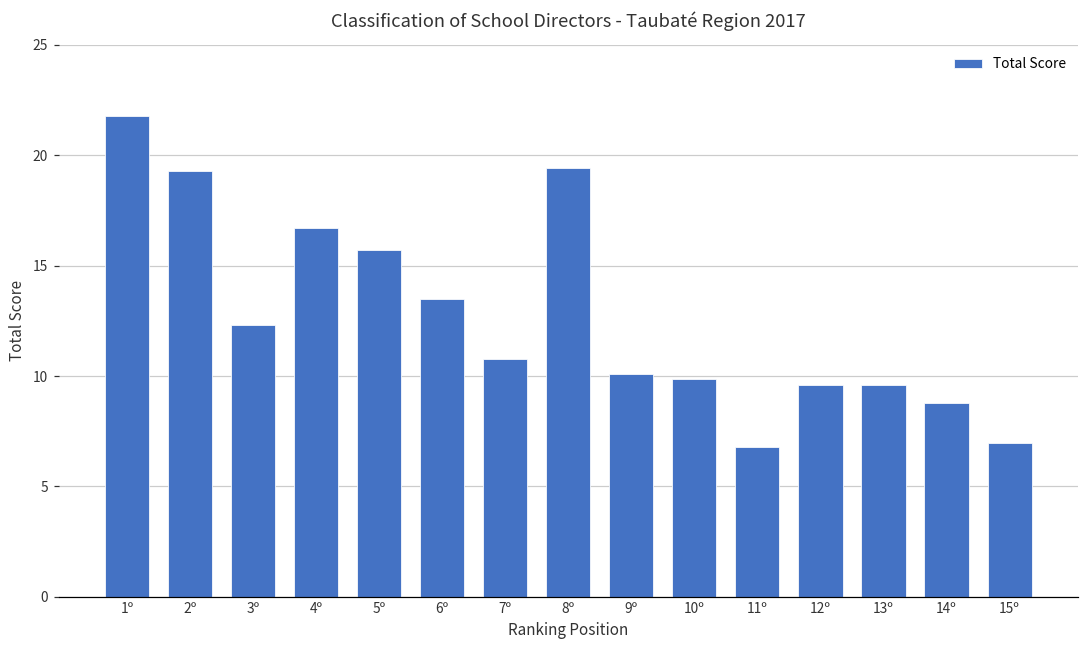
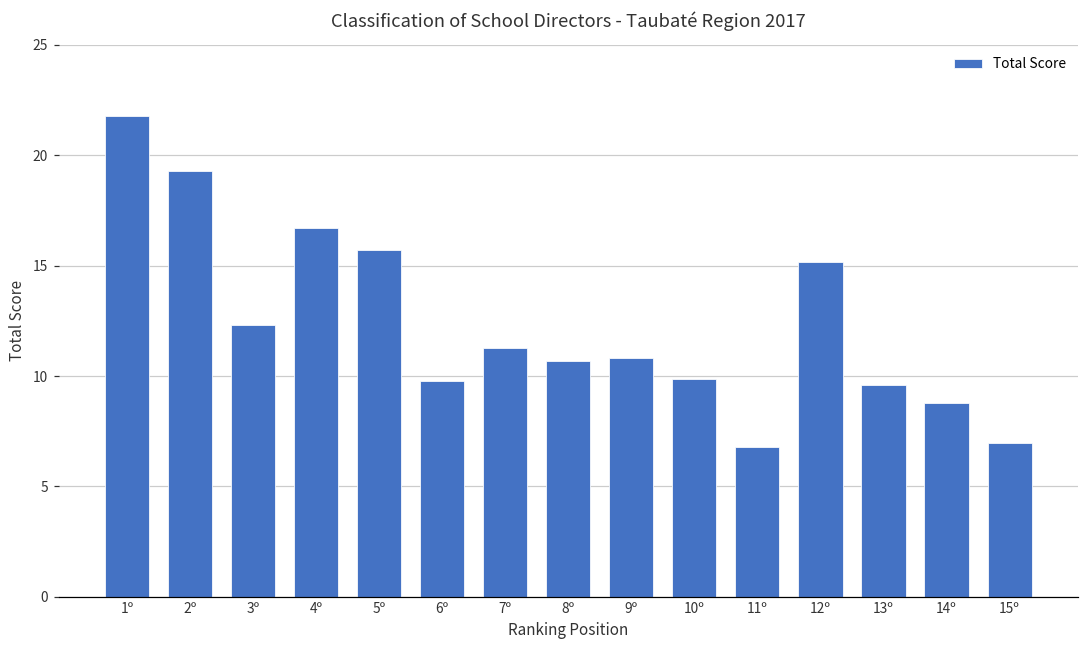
  {
    "1º": 21.8,
    "2º": 19.3,
    "3º": 12.3,
    "4º": 16.7,
    "5º": 15.7,
-   "6º": 13.5,
-   "7º": 10.8,
-   "8º": 19.4,
-   "9º": 10.1,
+   "6º": 9.8,
+   "7º": 11.3,
+   "8º": 10.7,
+   "9º": 10.8,
    "10º": 9.9,
    "11º": 6.8,
-   "12º": 9.6,
+   "12º": 15.2,
    "13º": 9.6,
    "14º": 8.8,
    "15º": 7.0
  }
